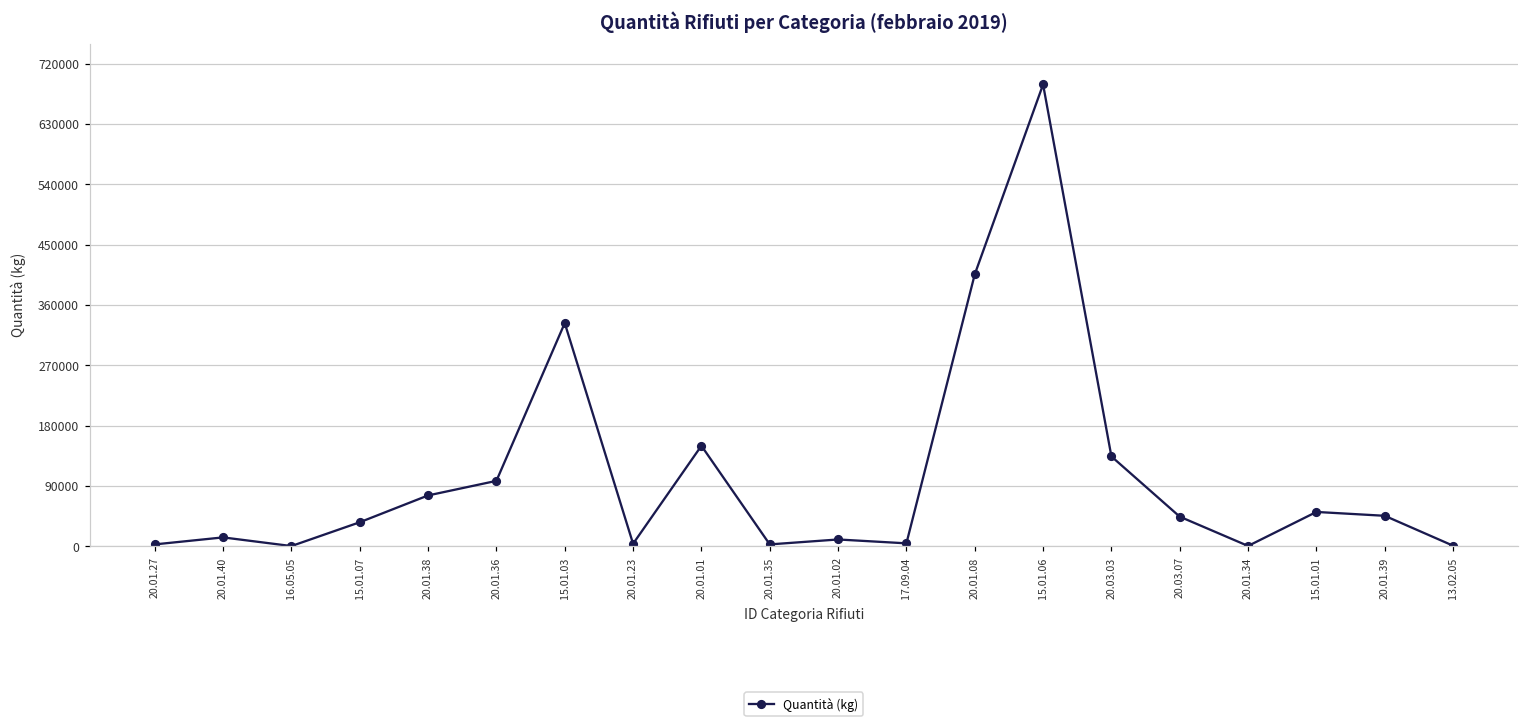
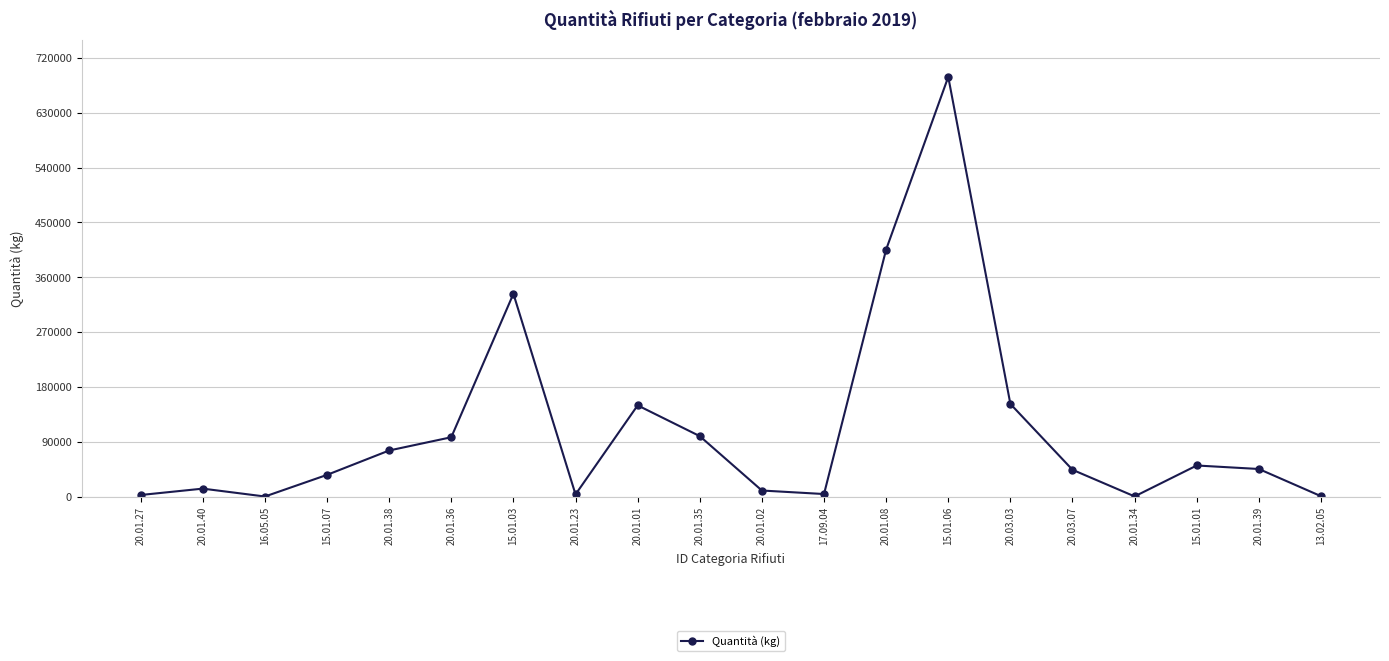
  {
    "20.01.27": 0,
    "20.01.40": 10000,
    "16.05.05": 0,
    "15.01.07": 40000,
    "20.01.38": 80000,
    "20.01.36": 100000,
    "15.01.03": 330000,
    "20.01.23": 0,
    "20.01.01": 150000,
-   "20.01.35": 0,
+   "20.01.35": 100000,
    "20.01.02": 10000,
    "17.09.04": 0,
    "20.01.08": 410000,
    "15.01.06": 690000,
-   "20.03.03": 130000,
+   "20.03.03": 150000,
    "20.03.07": 40000,
    "20.01.34": 0,
    "15.01.01": 50000,
    "20.01.39": 50000,
    "13.02.05": 0
  }
